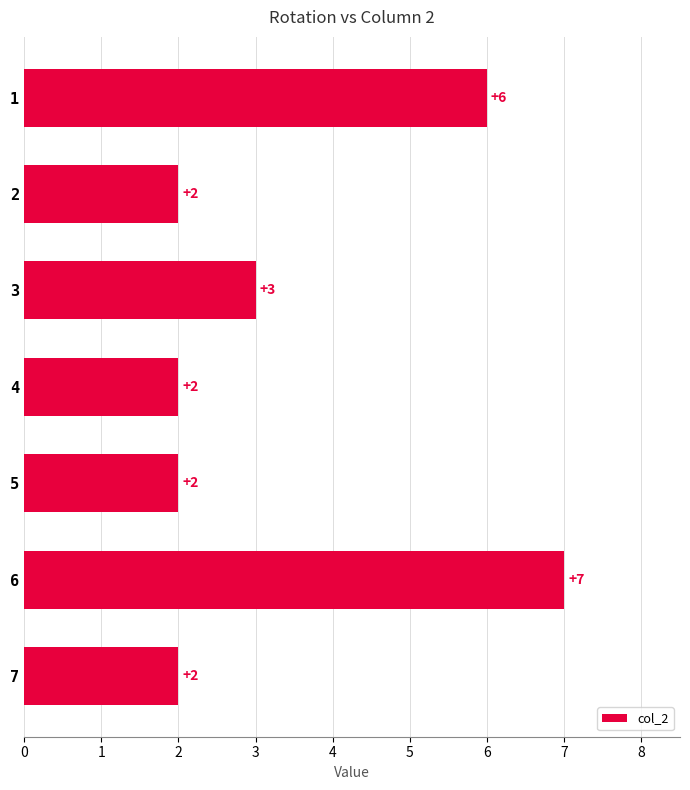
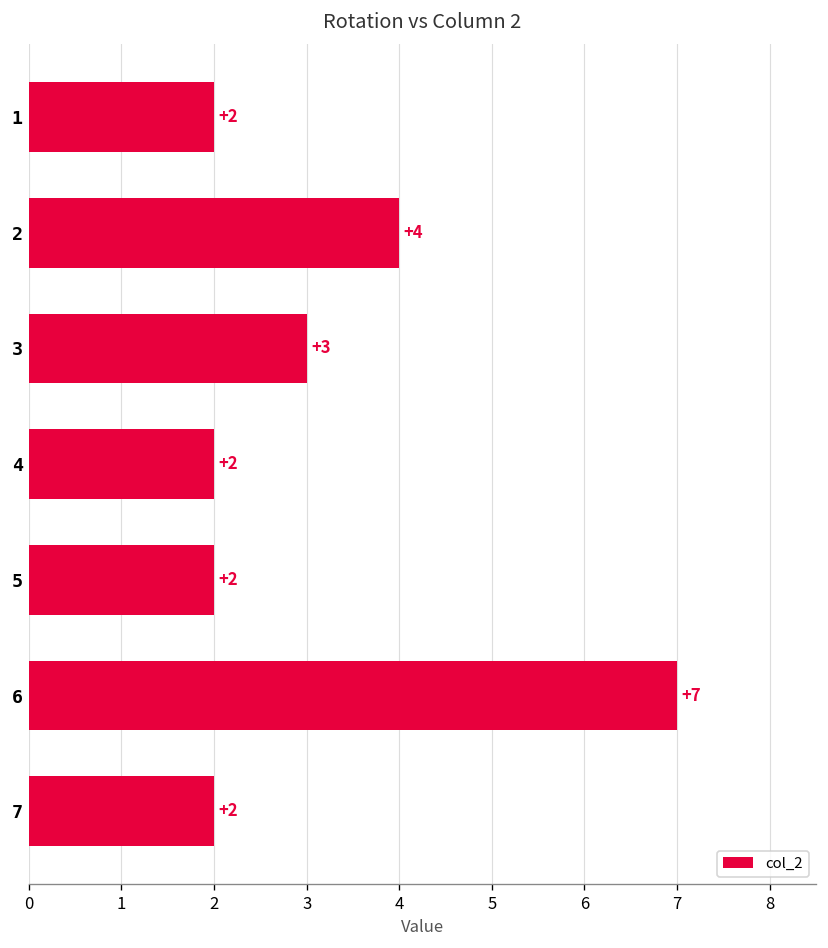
  {
-   "1": "+6",
-   "2": "+2",
+   "1": "+2",
+   "2": "+4",
    "3": "+3",
    "4": "+2",
    "5": "+2",
    "6": "+7",
    "7": "+2"
  }
